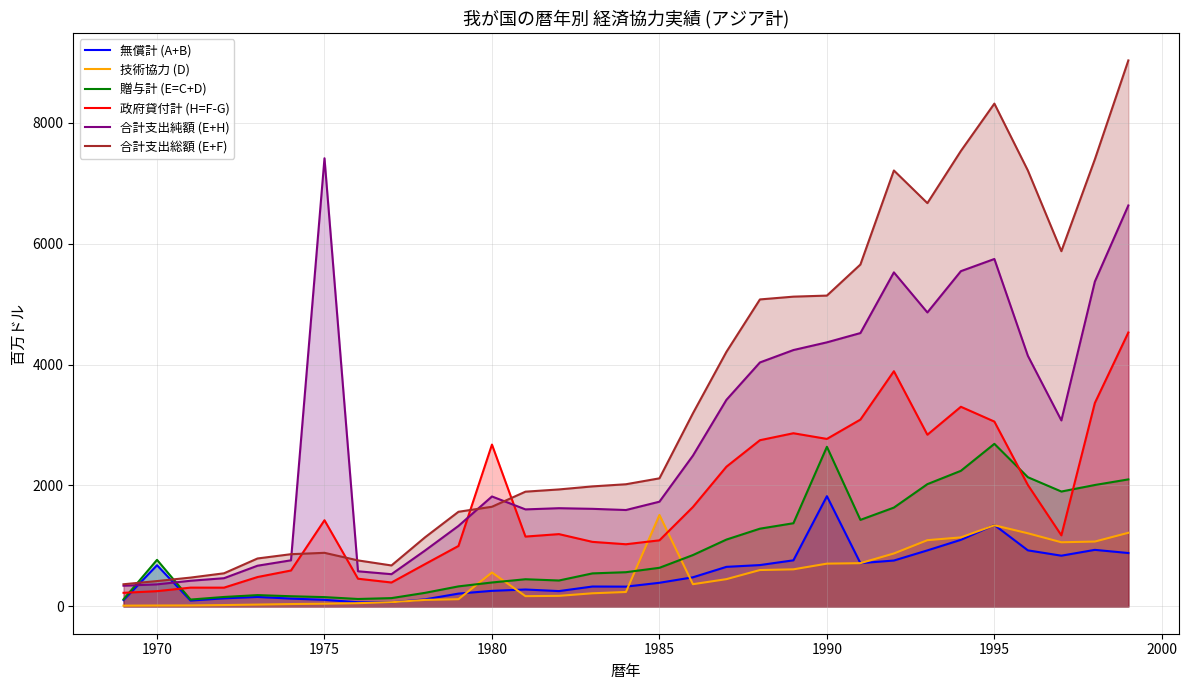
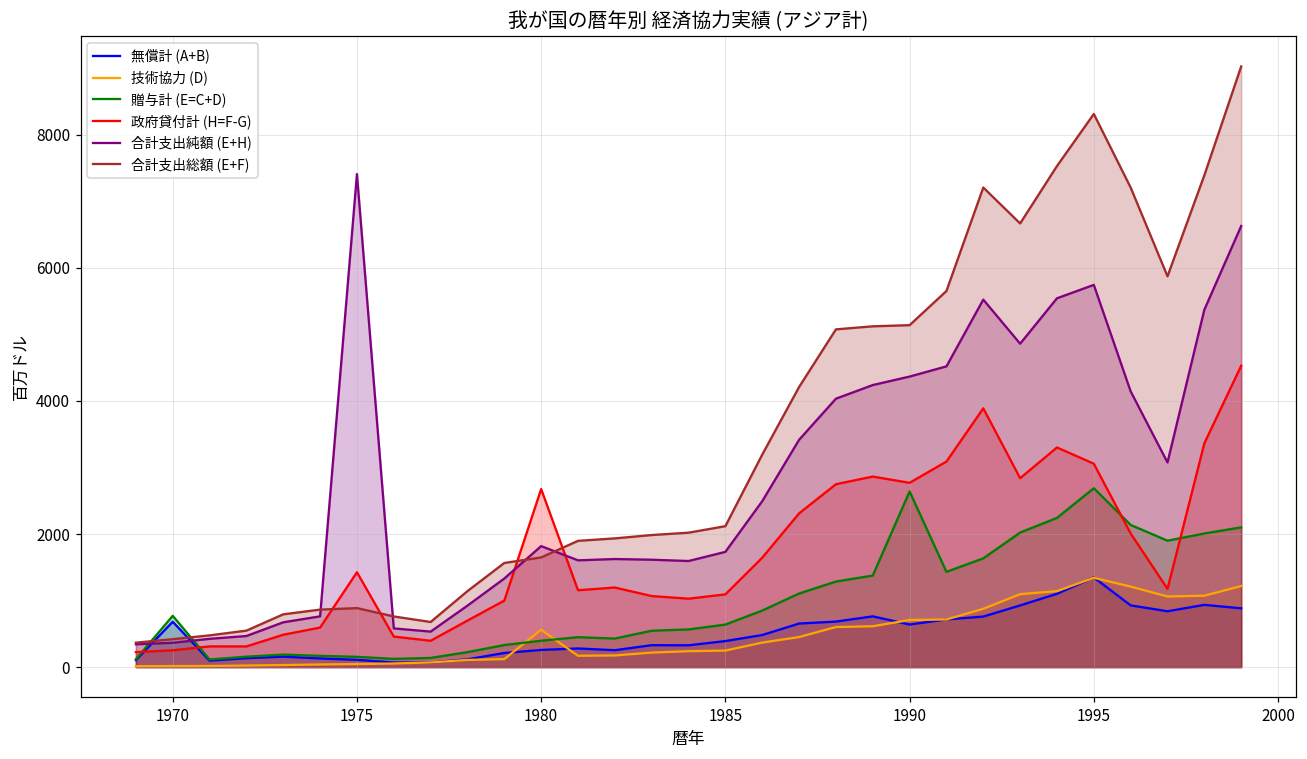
  {
    "無償計 (A+B)": {
      "1970": 700,
      "1975": 100,
      "1980": 300,
      "1985": 400,
-     "1990": 1800
+     "1990": 600
    },
    "技術協力 (D)": {
      "1970": 0,
      "1975": 0,
      "1980": 600,
-     "1985": 1500,
+     "1985": 200,
      "1990": 700
    },
    "贈与計 (E=C+D)": {
      "1970": 800,
      "1975": 200,
      "1980": 400,
      "1985": 600,
      "1990": 2600,
      "1995": 2700
    },
    "政府貸付計 (H=F-G)": {
      "1970": 300,
      "1975": 1400,
      "1980": 2700,
      "1985": 1100,
      "1990": 2800,
      "1995": 3100
    },
    "合計支出純額 (E+H)": {
      "1970": 400,
      "1975": 7400,
      "1980": 1800,
      "1985": 1700,
      "1990": 4400,
      "1995": 5700
    },
    "合計支出総額 (E+F)": {
      "1970": 400,
      "1975": 900,
      "1980": 1600,
      "1985": 2100,
      "1990": 5100,
      "1995": 8300
    }
  }
